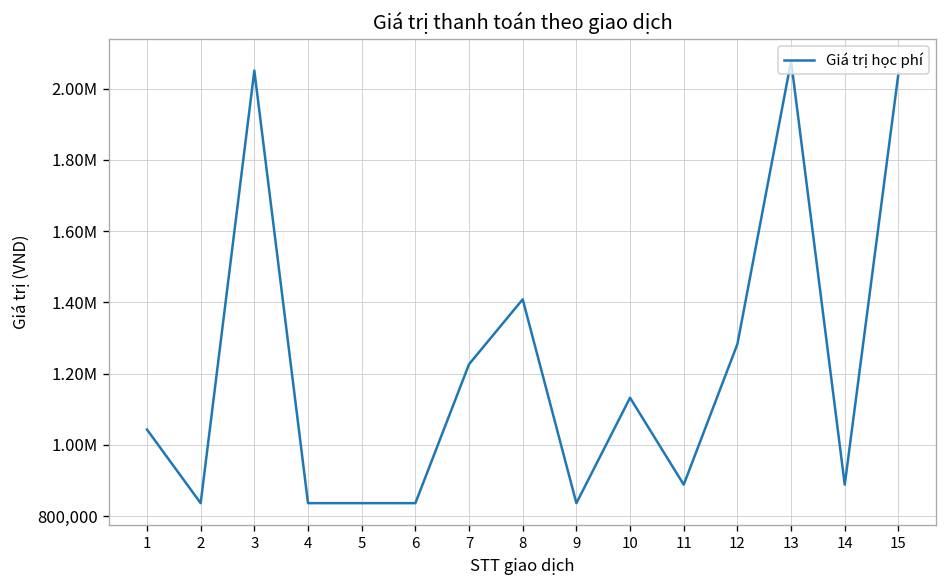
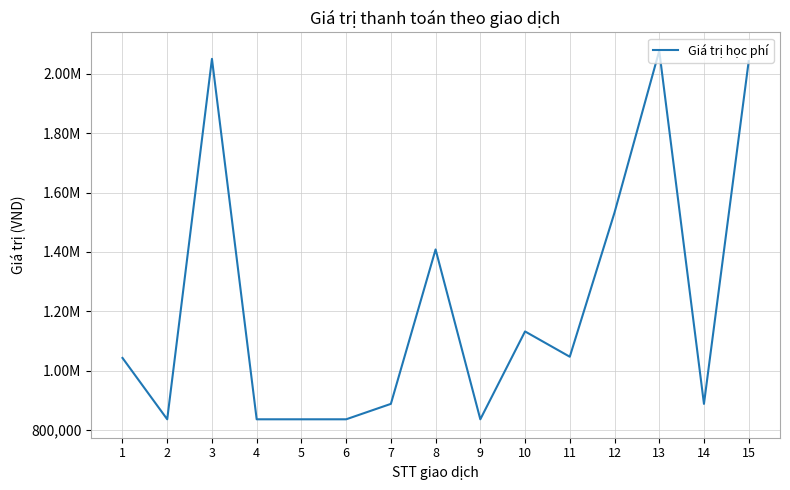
  {
    "1": "1,040,000",
    "2": "840,000",
    "3": "2,050,000",
    "4": "840,000",
    "5": "840,000",
    "6": "840,000",
-   "7": "1,230,000",
+   "7": "890,000",
    "8": "1,410,000",
    "9": "840,000",
    "10": "1,130,000",
-   "11": "890,000",
-   "12": "1,280,000",
+   "11": "1,050,000",
+   "12": "1,530,000",
    "14": "890,000"
  }
